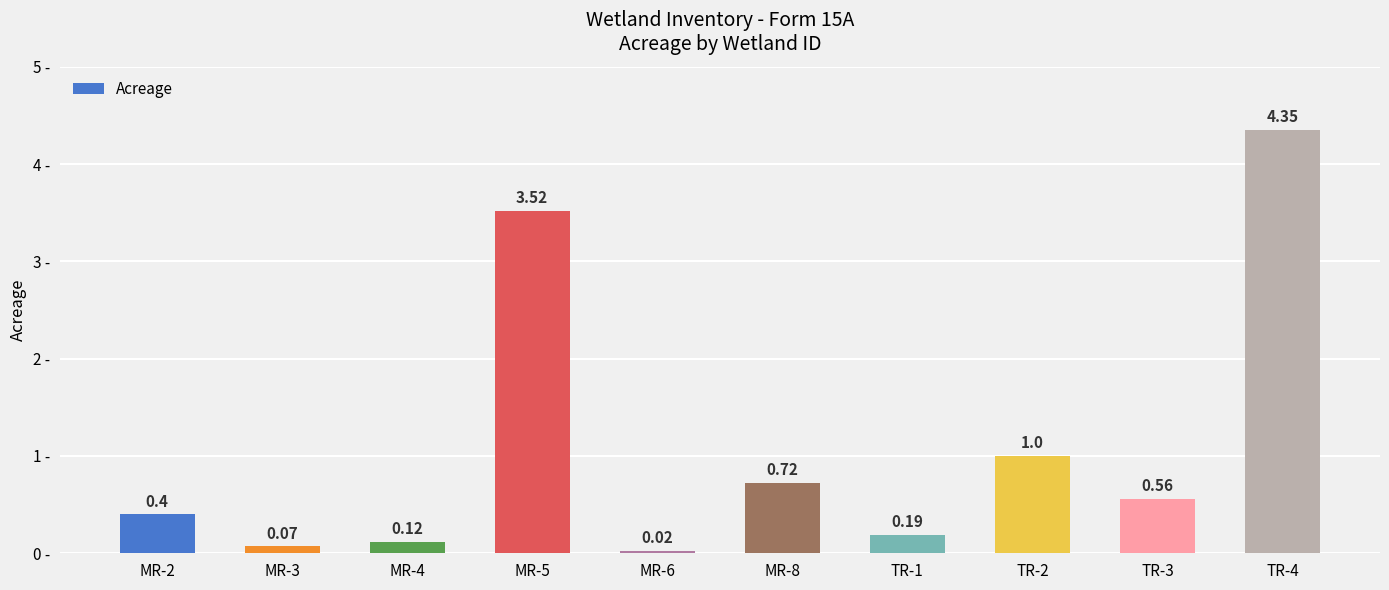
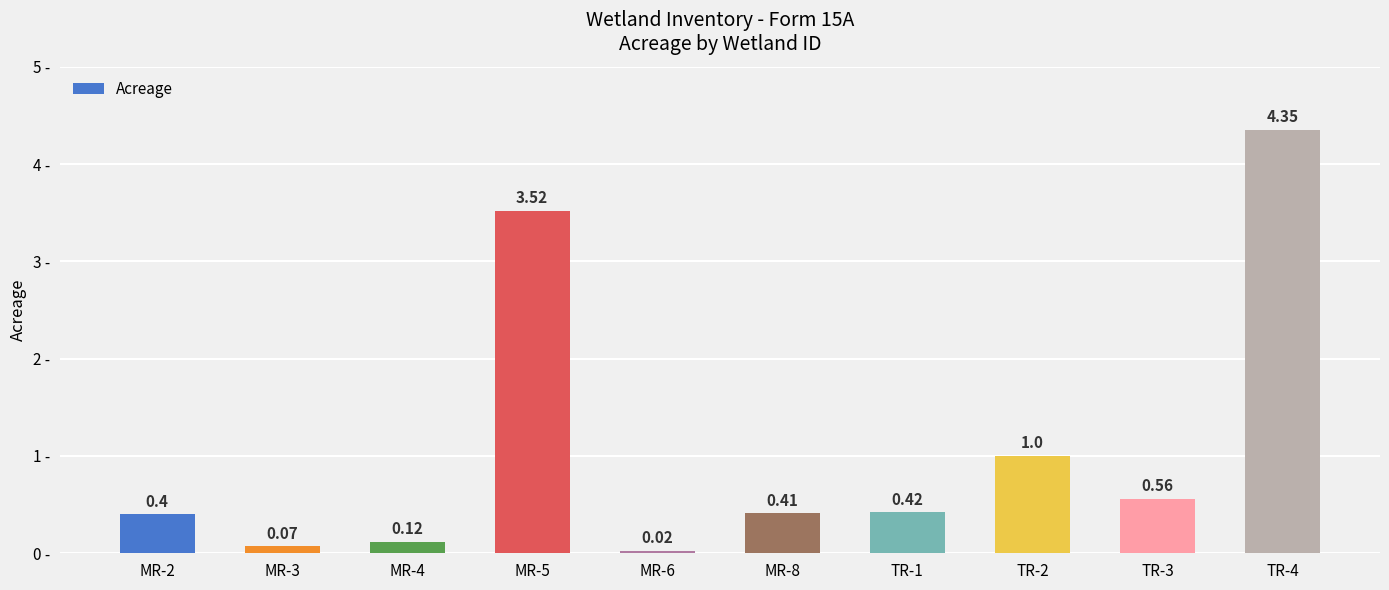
  {
    "MR-2": 0.4,
    "MR-3": 0.07,
    "MR-4": 0.12,
    "MR-5": 3.52,
    "MR-6": 0.02,
-   "MR-8": 0.72,
-   "TR-1": 0.19,
+   "MR-8": 0.41,
+   "TR-1": 0.42,
    "TR-2": 1.0,
    "TR-3": 0.56,
    "TR-4": 4.35
  }
